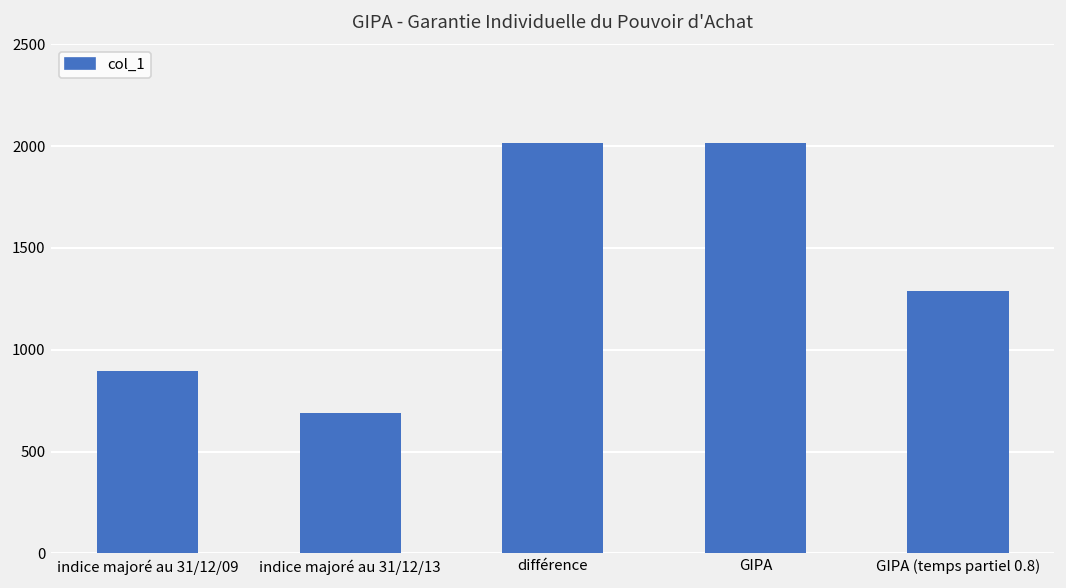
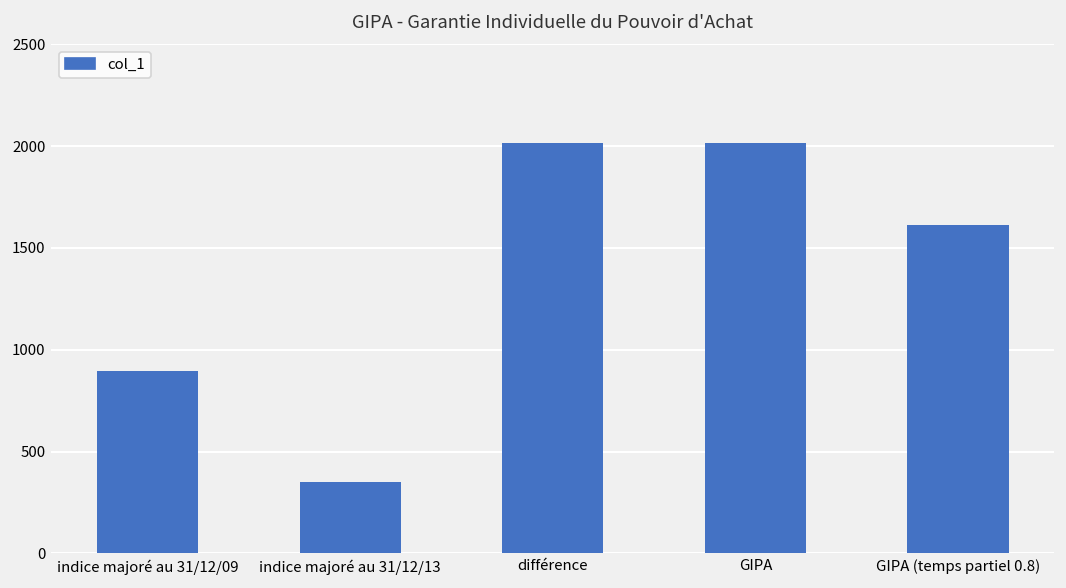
  {
    "indice majoré au 31/12/09": 900,
-   "indice majoré au 31/12/13": 690,
+   "indice majoré au 31/12/13": 350,
    "différence": 2020,
    "GIPA": 2020,
-   "GIPA (temps partiel 0.8)": 1290
+   "GIPA (temps partiel 0.8)": 1610
  }
